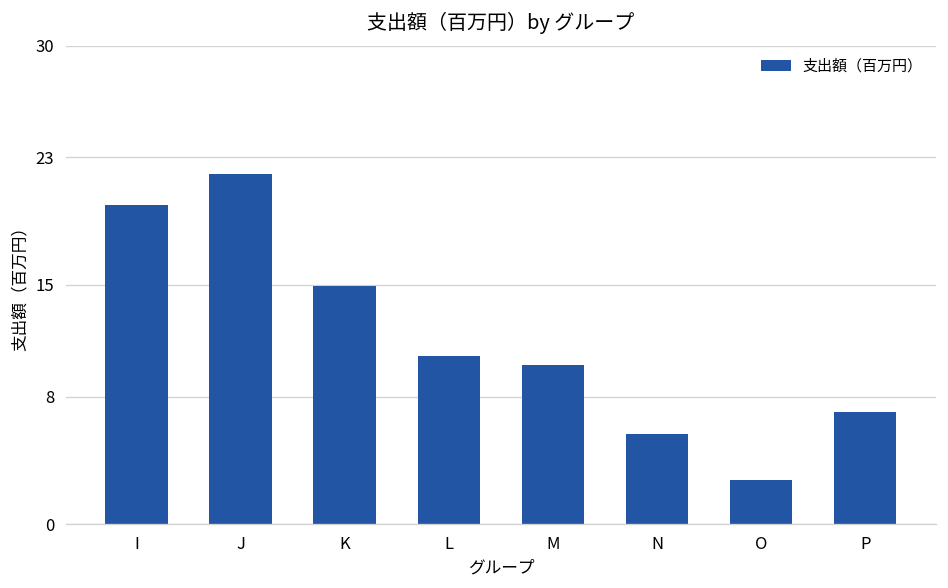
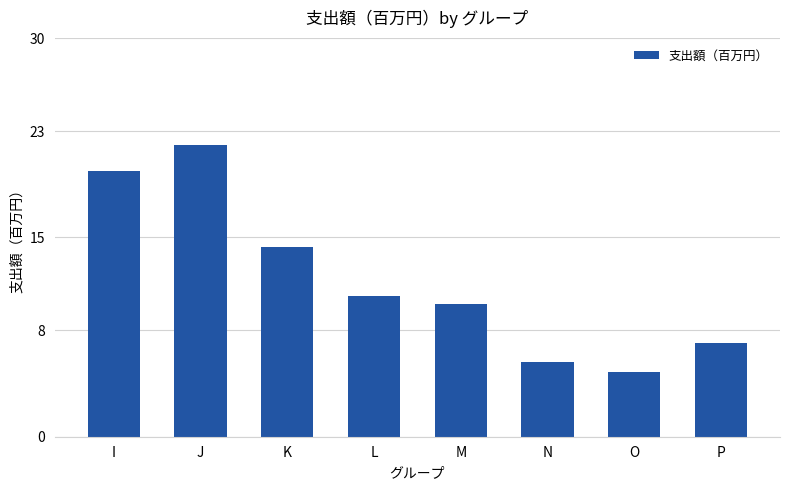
  {
    "I": 20.0,
    "J": 22.0,
-   "K": 15.0,
+   "K": 14.3,
    "L": 10.6,
    "M": 10.0,
    "N": 5.7,
-   "O": 2.7,
+   "O": 4.9,
    "P": 7.1
  }
